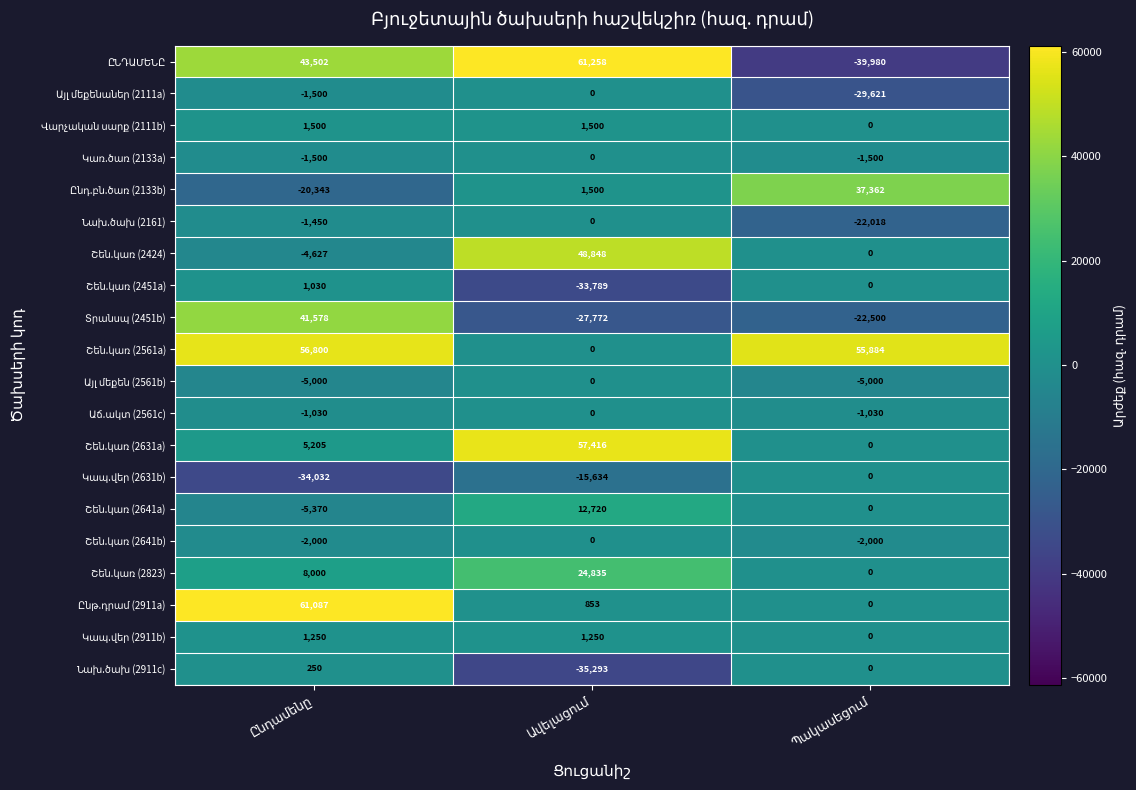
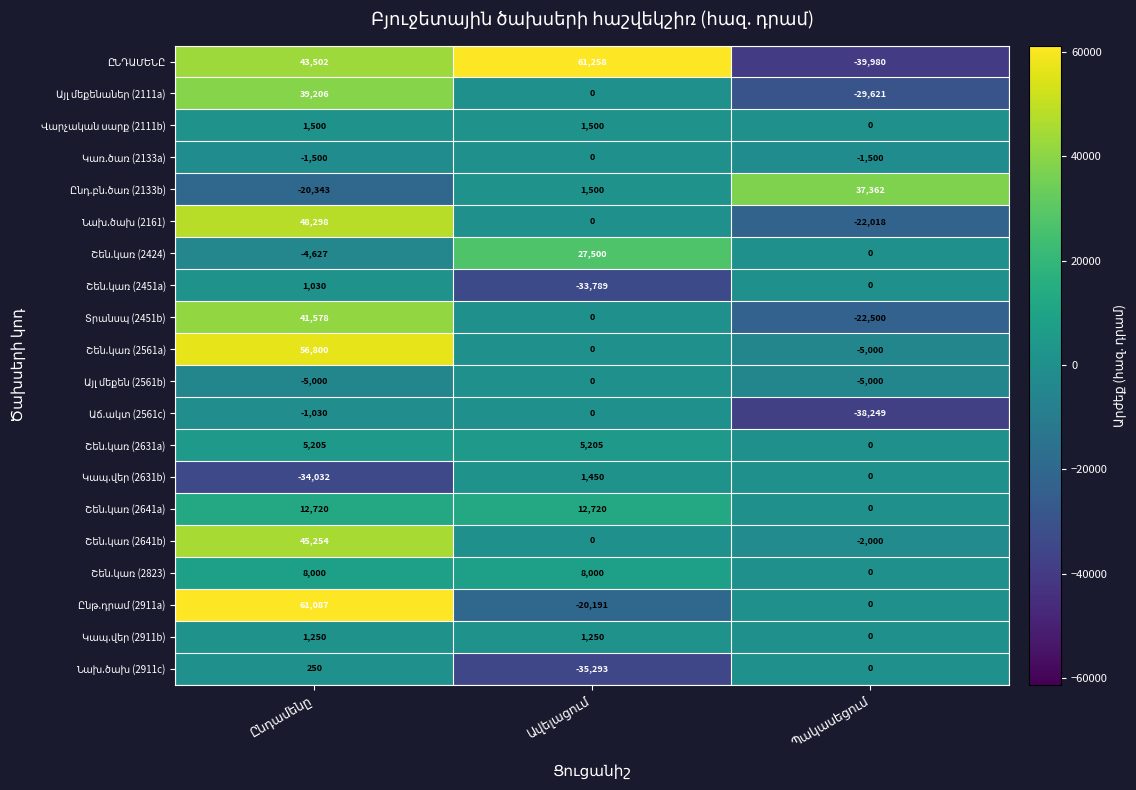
  {
    "ԸՆԴԱՄԵՆԸ": {
      "Ընդամենը": "43,502",
      "Ավելացում": "61,258",
      "Պակասեցում": "-39,980"
    },
    "Այլ մեքենաներ (2111a)": {
-     "Ընդամենը": "-1,500",
+     "Ընդամենը": "39,206",
      "Ավելացում": "0",
      "Պակասեցում": "-29,621"
    },
    "Վարչական սարք (2111b)": {
      "Ընդամենը": "1,500",
      "Ավելացում": "1,500",
      "Պակասեցում": "0"
    },
    "Կառ.ծառ (2133a)": {
      "Ընդամենը": "-1,500",
      "Ավելացում": "0",
      "Պակասեցում": "-1,500"
    },
    "Ընդ.բն.ծառ (2133b)": {
      "Ընդամենը": "-20,343",
      "Ավելացում": "1,500",
      "Պակասեցում": "37,362"
    },
    "Նախ.ծախ (2161)": {
-     "Ընդամենը": "-1,450",
+     "Ընդամենը": "48,298",
      "Ավելացում": "0",
      "Պակասեցում": "-22,018"
    },
    "Շեն.կառ (2424)": {
      "Ընդամենը": "-4,627",
-     "Ավելացում": "48,848",
+     "Ավելացում": "27,500",
      "Պակասեցում": "0"
    },
    "Շեն.կառ (2451a)": {
      "Ընդամենը": "1,030",
      "Ավելացում": "-33,789",
      "Պակասեցում": "0"
    },
    "Տրանսպ (2451b)": {
      "Ընդամենը": "41,578",
-     "Ավելացում": "-27,772",
+     "Ավելացում": "0",
      "Պակասեցում": "-22,500"
    },
    "Շեն.կառ (2561a)": {
      "Ընդամենը": "56,800",
      "Ավելացում": "0",
-     "Պակասեցում": "55,884"
+     "Պակասեցում": "-5,000"
    },
    "Այլ մեքեն (2561b)": {
      "Ընդամենը": "-5,000",
      "Ավելացում": "0",
      "Պակասեցում": "-5,000"
    },
    "Աճ.ակտ (2561c)": {
      "Ընդամենը": "-1,030",
      "Ավելացում": "0",
-     "Պակասեցում": "-1,030"
+     "Պակասեցում": "-38,249"
    },
    "Շեն.կառ (2631a)": {
      "Ընդամենը": "5,205",
-     "Ավելացում": "57,416",
+     "Ավելացում": "5,205",
      "Պակասեցում": "0"
    },
    "Կապ.վեր (2631b)": {
      "Ընդամենը": "-34,032",
-     "Ավելացում": "-15,634",
+     "Ավելացում": "1,450",
      "Պակասեցում": "0"
    },
    "Շեն.կառ (2641a)": {
-     "Ընդամենը": "-5,370",
+     "Ընդամենը": "12,720",
      "Ավելացում": "12,720",
      "Պակասեցում": "0"
    },
    "Շեն.կառ (2641b)": {
-     "Ընդամենը": "-2,000",
+     "Ընդամենը": "45,254",
      "Ավելացում": "0",
      "Պակասեցում": "-2,000"
    },
    "Շեն.կառ (2823)": {
      "Ընդամենը": "8,000",
-     "Ավելացում": "24,835",
+     "Ավելացում": "8,000",
      "Պակասեցում": "0"
    },
    "Ընթ.դրամ (2911a)": {
      "Ընդամենը": "61,087",
-     "Ավելացում": "853",
+     "Ավելացում": "-20,191",
      "Պակասեցում": "0"
    },
    "Կապ.վեր (2911b)": {
      "Ընդամենը": "1,250",
      "Ավելացում": "1,250",
      "Պակասեցում": "0"
    },
    "Նախ.ծախ (2911c)": {
      "Ընդամենը": "250",
      "Ավելացում": "-35,293",
      "Պակասեցում": "0"
    }
  }
